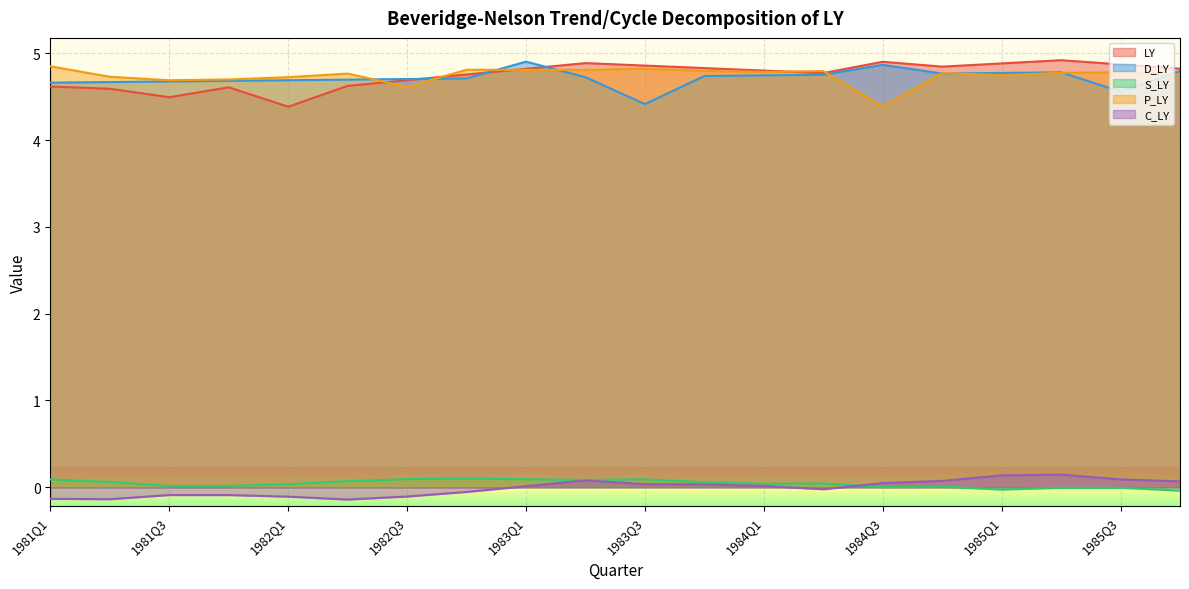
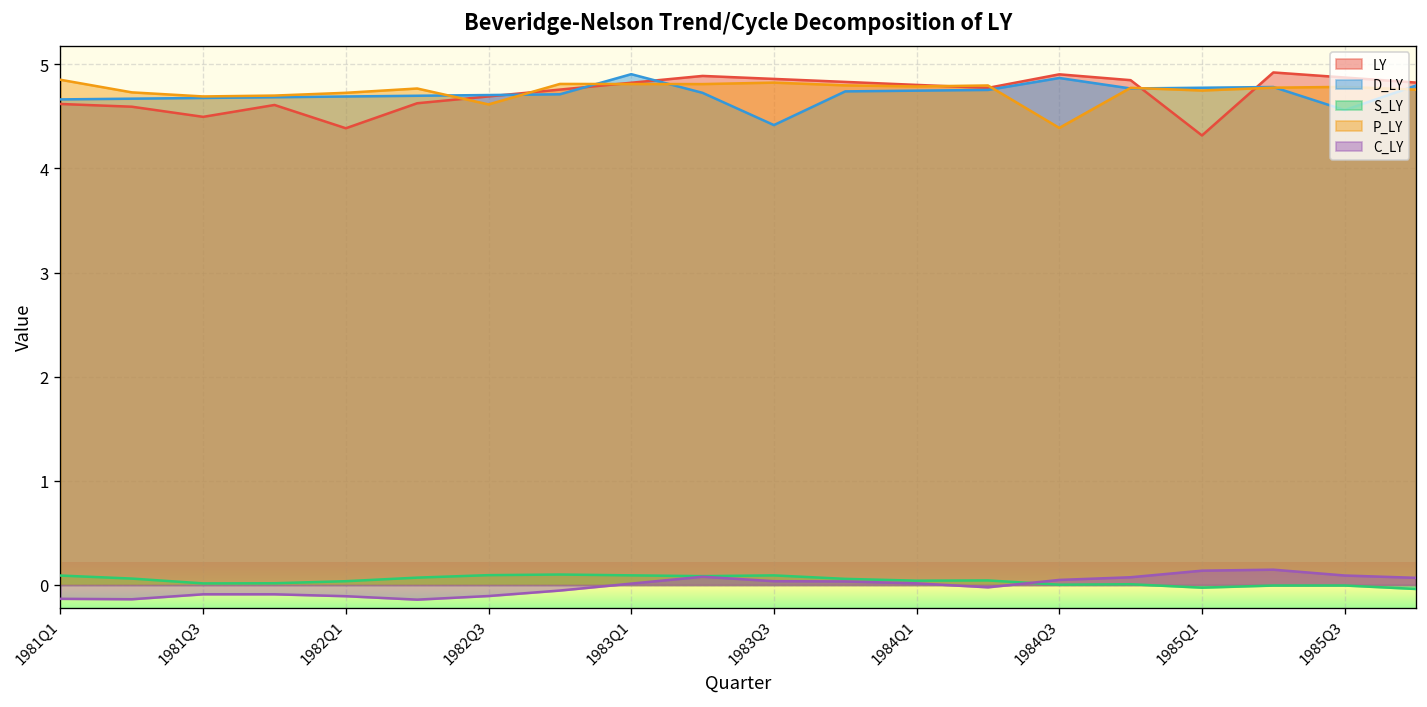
  {
    "LY": {
      "1981Q1": 4.6,
      "1981Q3": 4.5,
      "1982Q1": 4.4,
      "1983Q3": 4.9,
      "1984Q3": 4.9,
-     "1985Q1": 4.9
+     "1985Q1": 4.3
    },
    "D_LY": {
      "1981Q1": 4.7,
      "1982Q1": 4.7,
      "1983Q1": 4.9,
      "1983Q3": 4.4,
      "1984Q1": 4.7,
      "1984Q3": 4.9
    },
    "P_LY": {
      "1981Q1": 4.9,
      "1982Q1": 4.7,
      "1982Q3": 4.6,
      "1983Q3": 4.8,
      "1984Q3": 4.4
    }
  }
